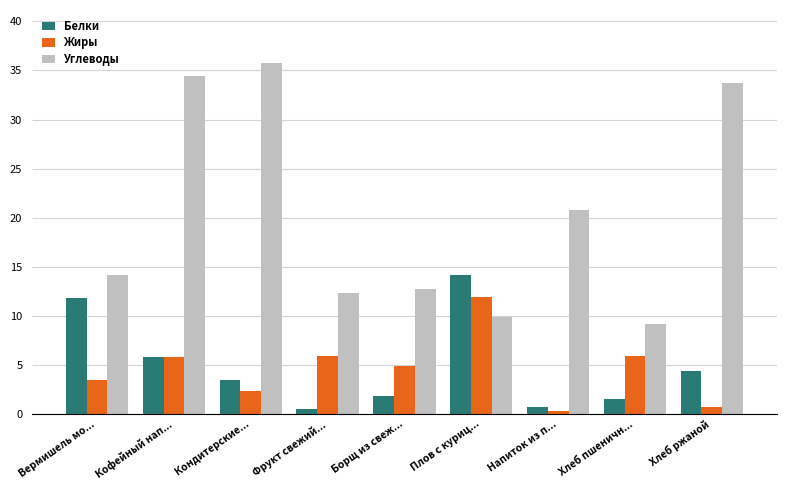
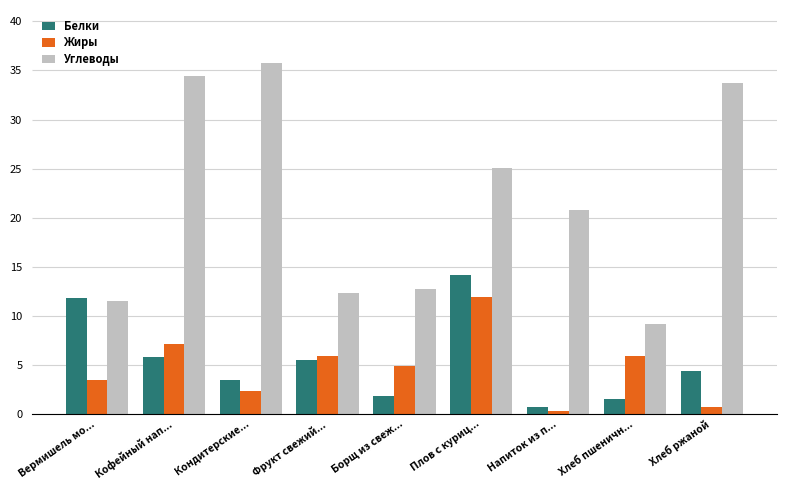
  {
    "Белки": {
      "Вермишель мо...": 12,
      "Кофейный нап...": 6,
      "Кондитерские...": 3,
-     "Фрукт свежий...": 0,
+     "Фрукт свежий...": 6,
      "Борщ из свеж...": 2,
      "Плов с куриц...": 14,
      "Напиток из п...": 1,
      "Хлеб пшеничн...": 2,
      "Хлеб ржаной": 4
    },
    "Жиры": {
      "Вермишель мо...": 4,
-     "Кофейный нап...": 6,
+     "Кофейный нап...": 7,
      "Кондитерские...": 2,
      "Фрукт свежий...": 6,
      "Борщ из свеж...": 5,
      "Плов с куриц...": 12,
      "Напиток из п...": 0,
      "Хлеб пшеничн...": 6,
      "Хлеб ржаной": 1
    },
    "Углеводы": {
-     "Вермишель мо...": 14,
+     "Вермишель мо...": 11,
      "Кофейный нап...": 34,
      "Кондитерские...": 36,
      "Фрукт свежий...": 12,
      "Борщ из свеж...": 13,
-     "Плов с куриц...": 10,
+     "Плов с куриц...": 25,
      "Напиток из п...": 21,
      "Хлеб пшеничн...": 9,
      "Хлеб ржаной": 34
    }
  }
